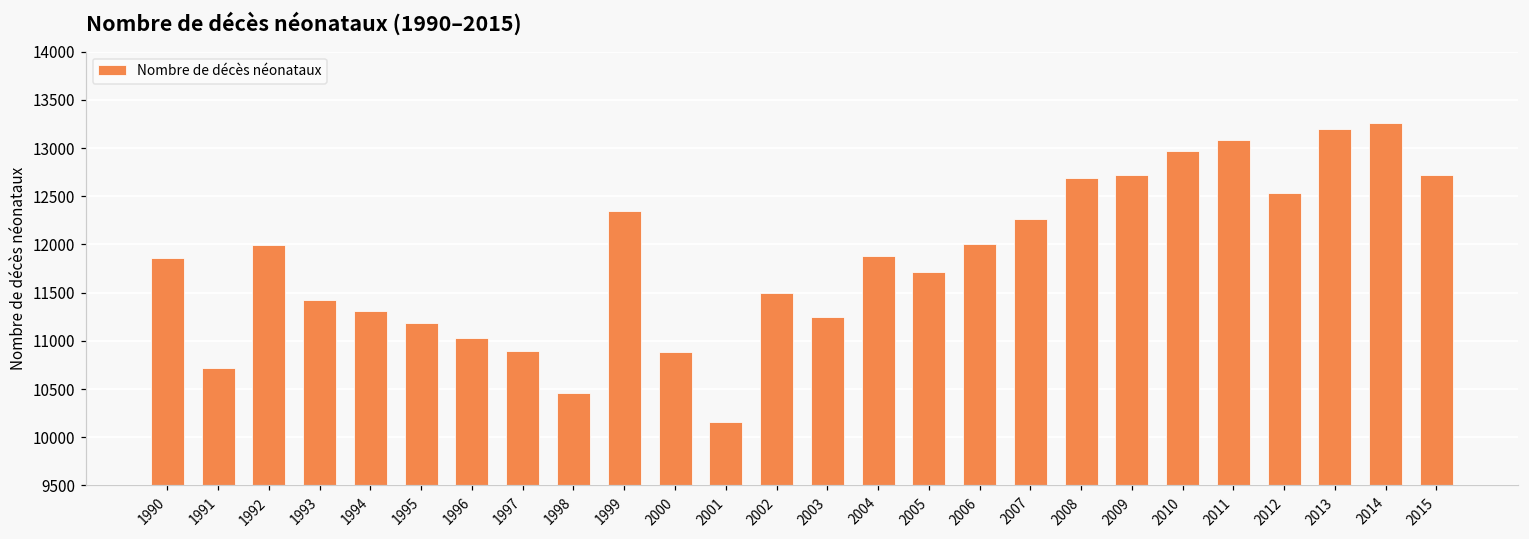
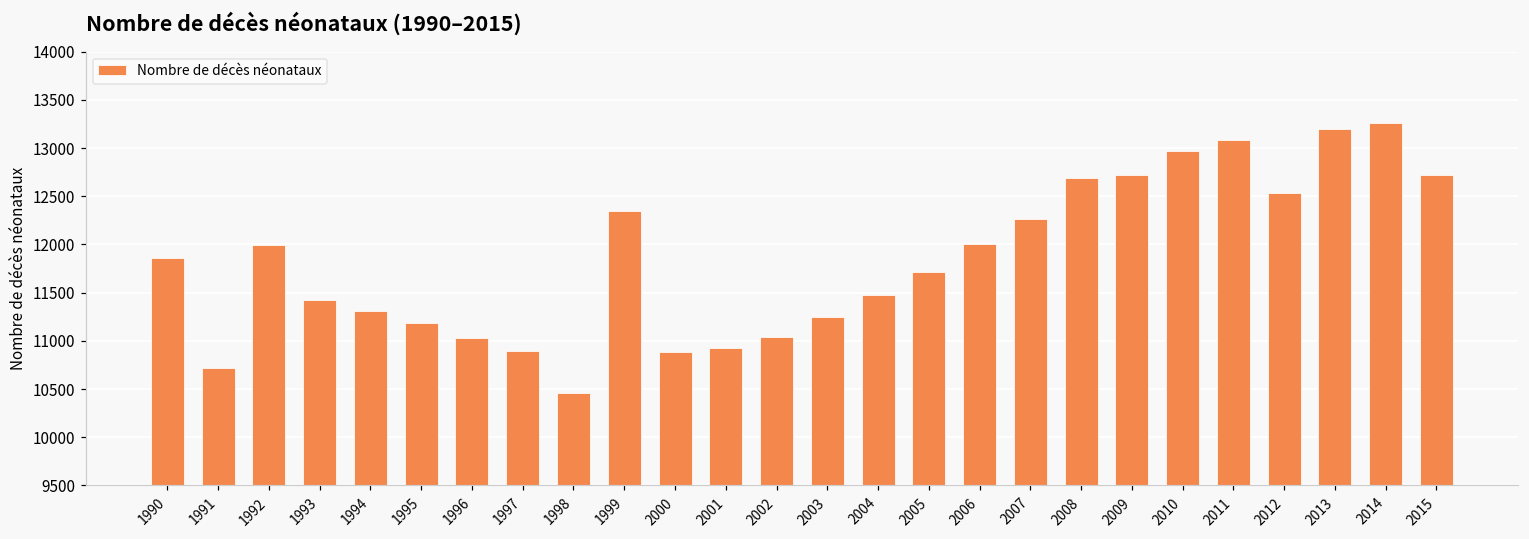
  {
    "1990": 11900,
    "1991": 10700,
    "1992": 12000,
    "1993": 11400,
    "1994": 11300,
    "1995": 11200,
    "1996": 11000,
    "1997": 10900,
    "1998": 10500,
    "1999": 12400,
    "2000": 10900,
-   "2001": 10200,
-   "2002": 11500,
+   "2001": 10900,
+   "2002": 11000,
    "2003": 11200,
-   "2004": 11900,
+   "2004": 11500,
    "2005": 11700,
    "2006": 12000,
    "2007": 12300,
    "2008": 12700,
    "2009": 12700,
    "2010": 13000,
    "2011": 13100,
    "2012": 12500,
    "2013": 13200,
    "2014": 13300,
    "2015": 12700
  }
